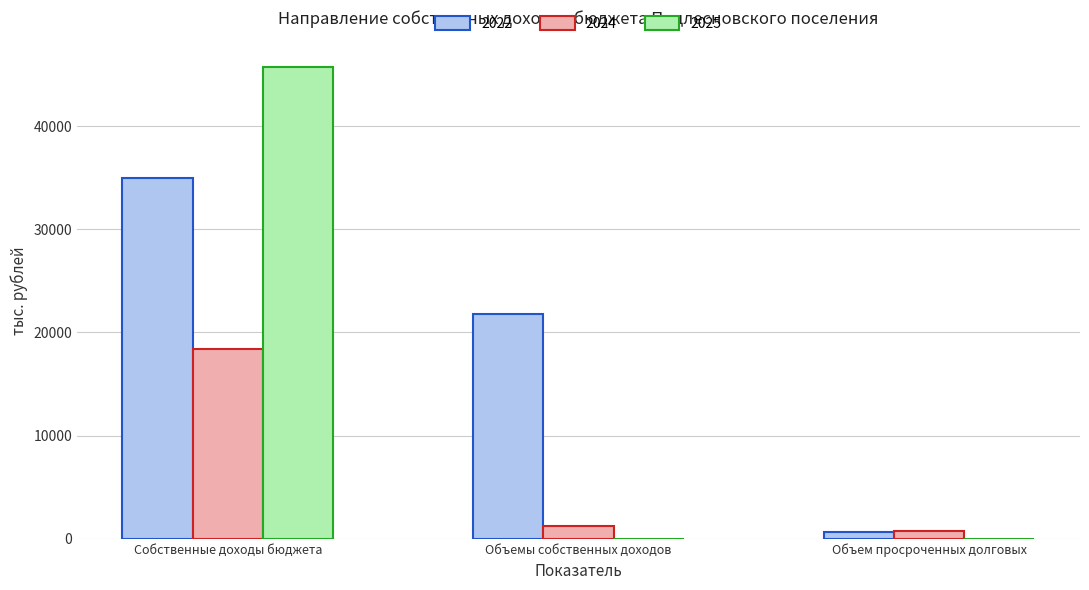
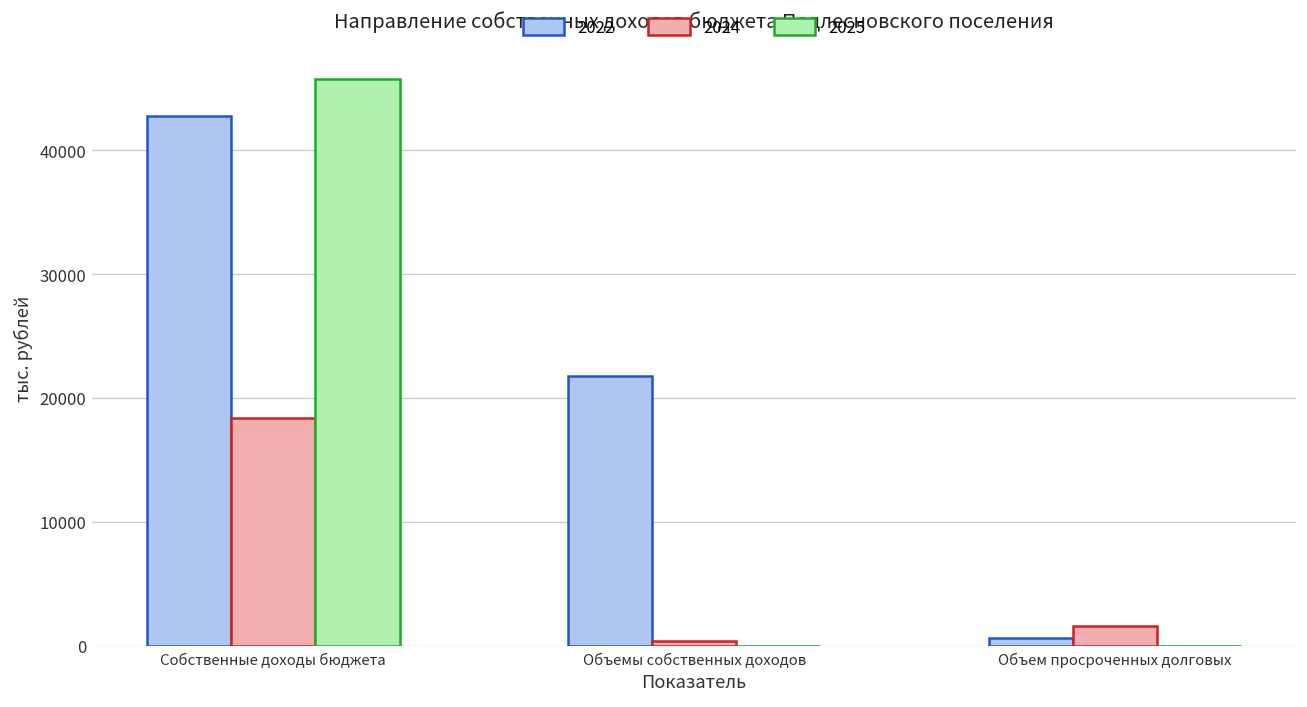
  {
    "2022": {
-     "Собственные доходы бюджета": 35000,
+     "Собственные доходы бюджета": 42800,
      "Объемы собственных доходов": 21800,
      "Объем просроченных долговых": 600
    },
    "2024": {
      "Собственные доходы бюджета": 18400,
-     "Объемы собственных доходов": 1300,
-     "Объем просроченных долговых": 800
+     "Объемы собственных доходов": 400,
+     "Объем просроченных долговых": 1600
    },
    "2025": {
      "Собственные доходы бюджета": 45700,
      "Объемы собственных доходов": 0,
      "Объем просроченных долговых": 0
    }
  }
